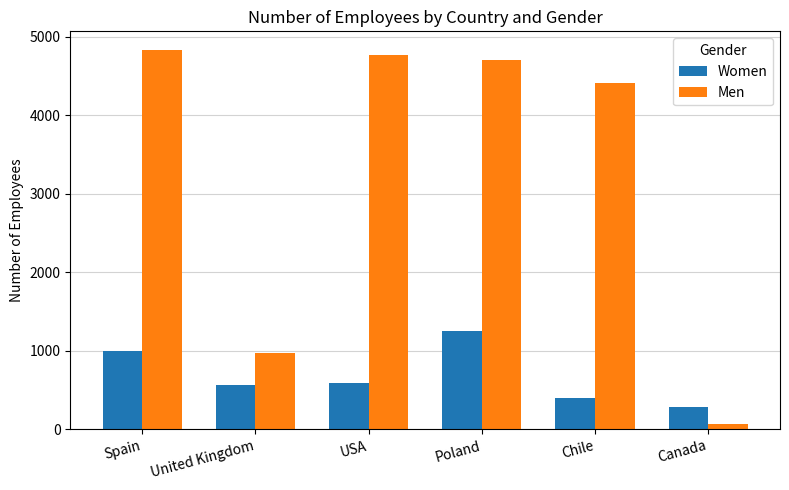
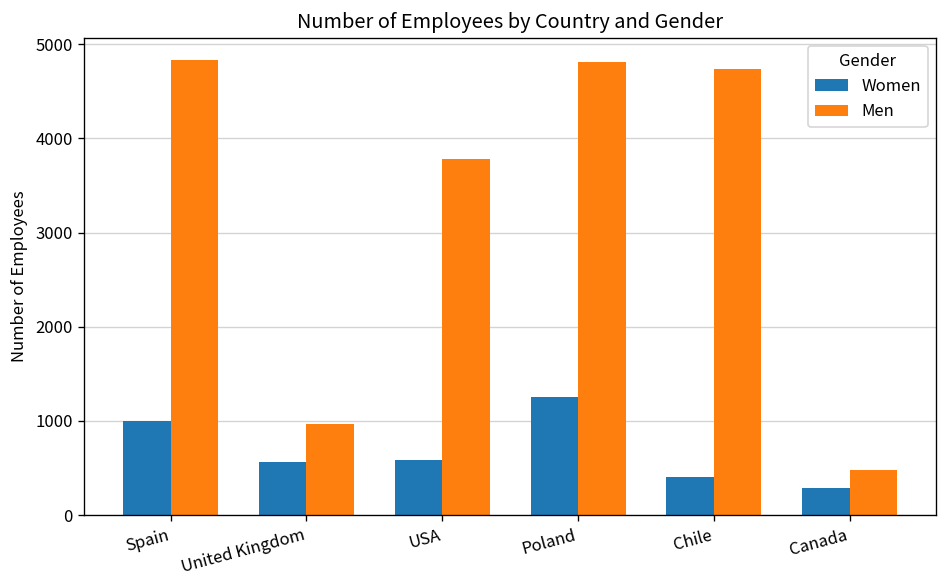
  {
    "Women": {
      "Spain": 1000,
      "United Kingdom": 600,
      "USA": 600,
      "Poland": 1300,
      "Chile": 400,
      "Canada": 300
    },
    "Men": {
      "Spain": 4800,
      "United Kingdom": 1000,
-     "USA": 4800,
-     "Poland": 4700,
-     "Chile": 4400,
-     "Canada": 100
+     "USA": 3800,
+     "Poland": 4800,
+     "Chile": 4700,
+     "Canada": 500
    }
  }
